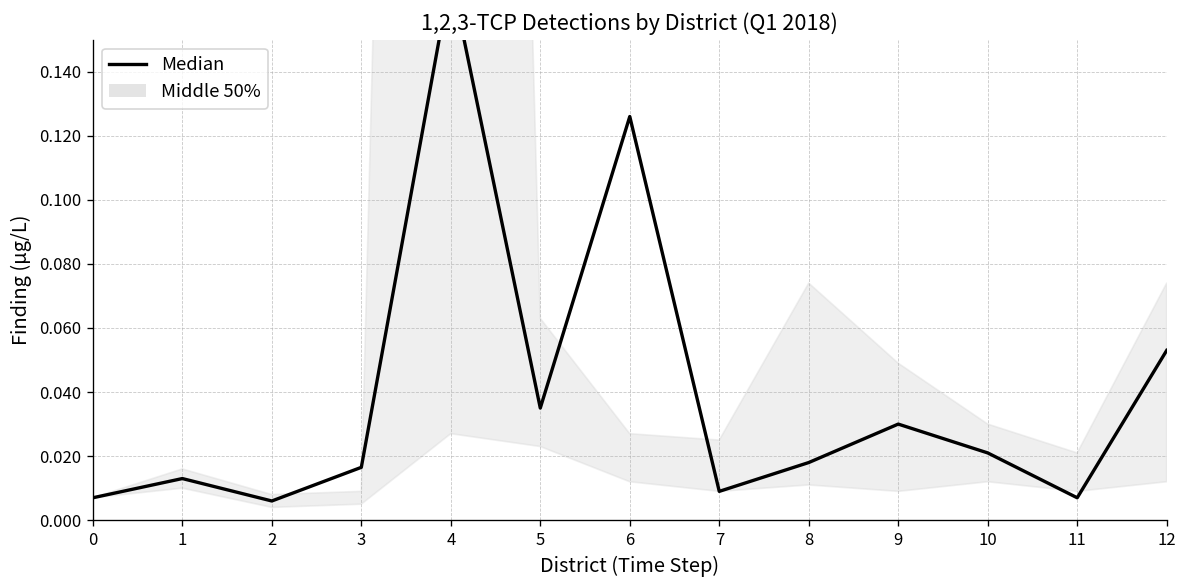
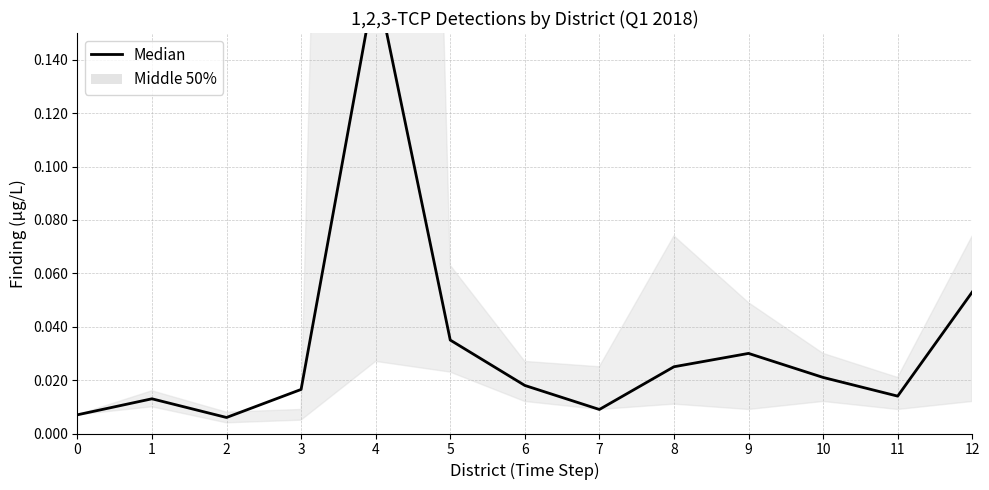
  {
    "Median": {
      "1": 0.013,
      "2": 0.006,
      "3": 0.017,
      "5": 0.035,
-     "6": 0.126,
+     "6": 0.018,
      "7": 0.009,
-     "8": 0.018,
+     "8": 0.025,
      "9": 0.030,
      "10": 0.021,
-     "11": 0.007,
+     "11": 0.014,
      "12": 0.053
    }
  }
